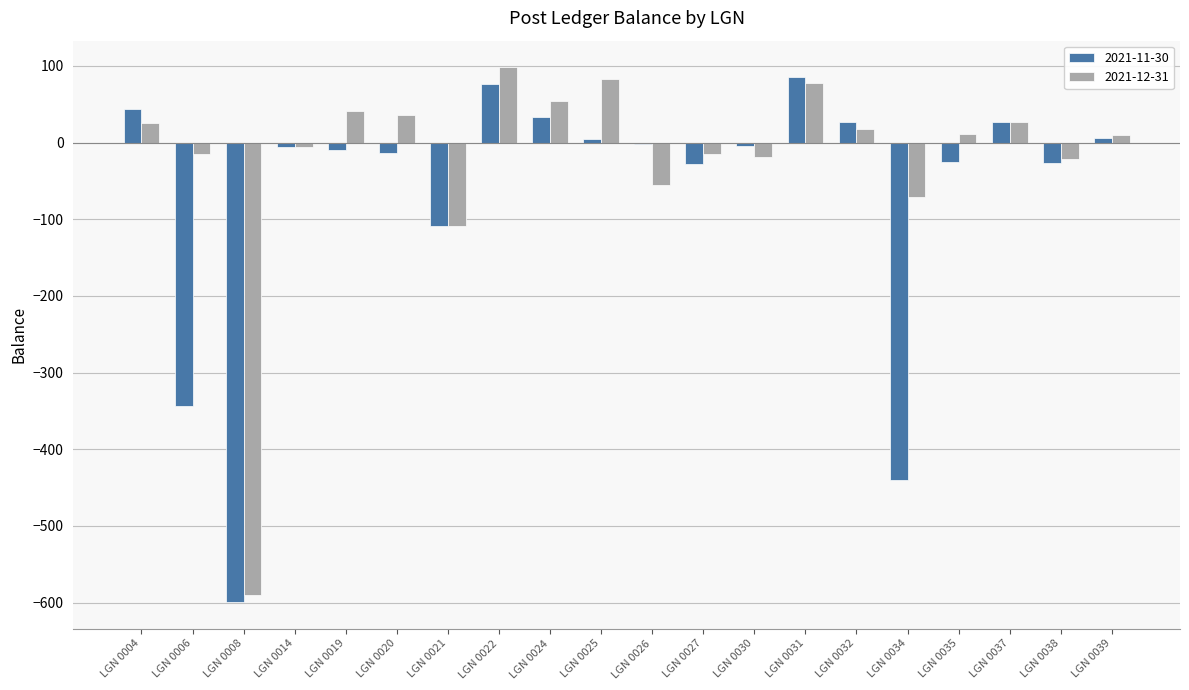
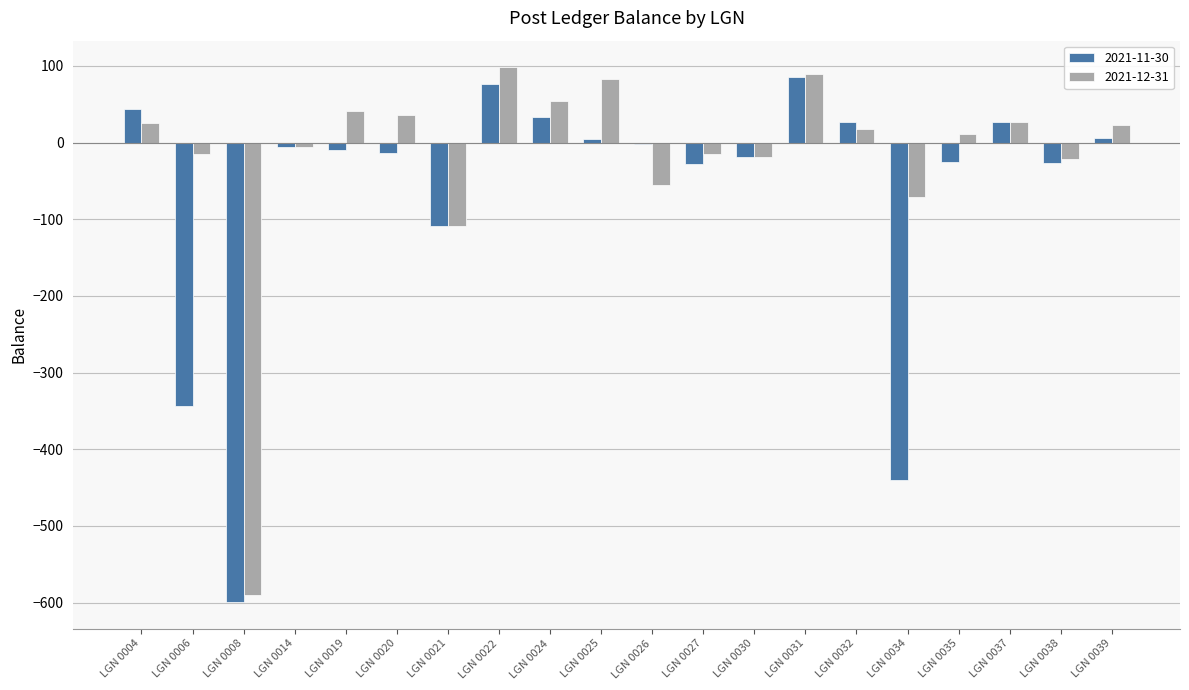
  {
    "2021-11-30": {
      "LGN 0004": 40,
      "LGN 0006": -340,
      "LGN 0008": -600,
      "LGN 0014": -10,
      "LGN 0019": -10,
      "LGN 0020": -10,
      "LGN 0021": -110,
      "LGN 0022": 80,
      "LGN 0024": 30,
      "LGN 0025": 10,
      "LGN 0027": -30,
-     "LGN 0030": -10,
+     "LGN 0030": -20,
      "LGN 0031": 90,
      "LGN 0032": 30,
      "LGN 0034": -440,
      "LGN 0035": -30,
      "LGN 0037": 30,
      "LGN 0038": -30,
      "LGN 0039": 10
    },
    "2021-12-31": {
      "LGN 0004": 30,
      "LGN 0006": -20,
      "LGN 0008": -590,
      "LGN 0014": -10,
      "LGN 0019": 40,
      "LGN 0020": 40,
      "LGN 0021": -110,
      "LGN 0022": 100,
      "LGN 0024": 50,
      "LGN 0025": 80,
      "LGN 0026": -60,
      "LGN 0027": -20,
      "LGN 0030": -20,
-     "LGN 0031": 80,
+     "LGN 0031": 90,
      "LGN 0032": 20,
      "LGN 0034": -70,
      "LGN 0035": 10,
      "LGN 0037": 30,
      "LGN 0038": -20,
-     "LGN 0039": 10
+     "LGN 0039": 20
    }
  }
